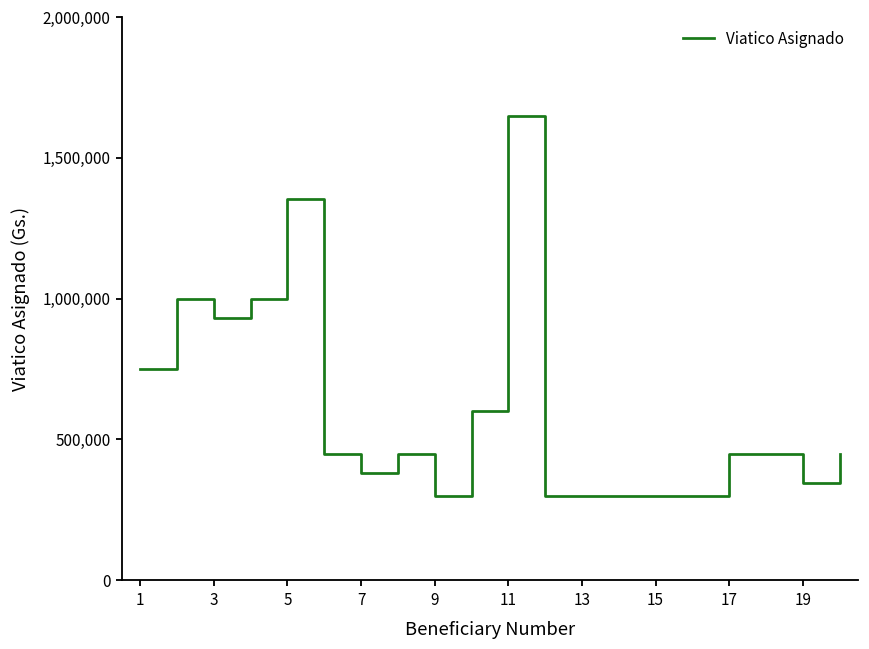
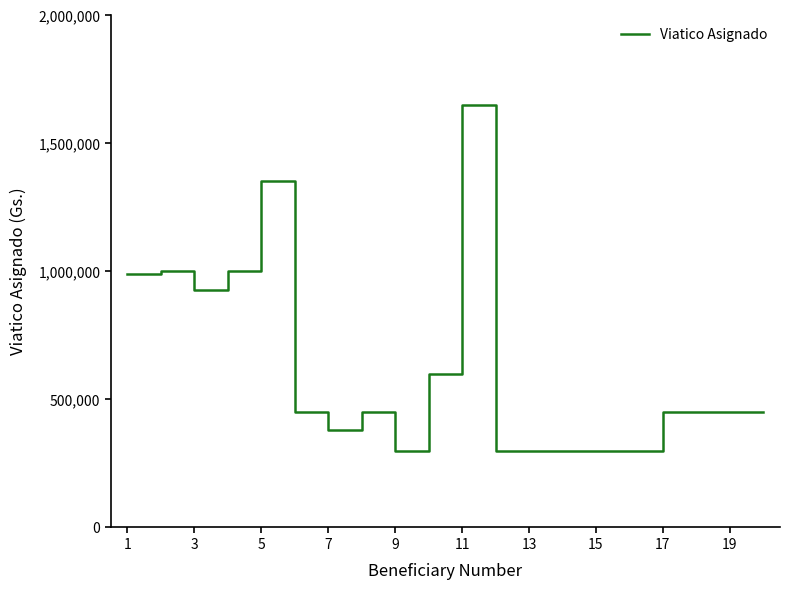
  {
-   "1": "750,000",
+   "1": "990,000",
    "3": "930,000",
    "5": "1,350,000",
    "7": "380,000",
    "9": "300,000",
    "11": "1,650,000",
    "13": "300,000",
    "15": "300,000",
    "17": "450,000",
-   "19": "340,000"
+   "19": "450,000"
  }
